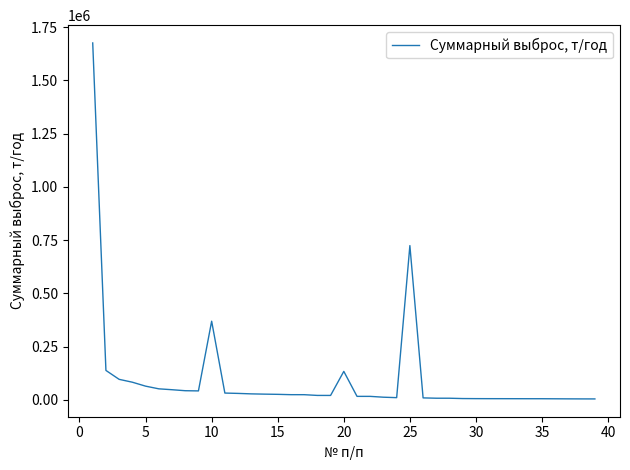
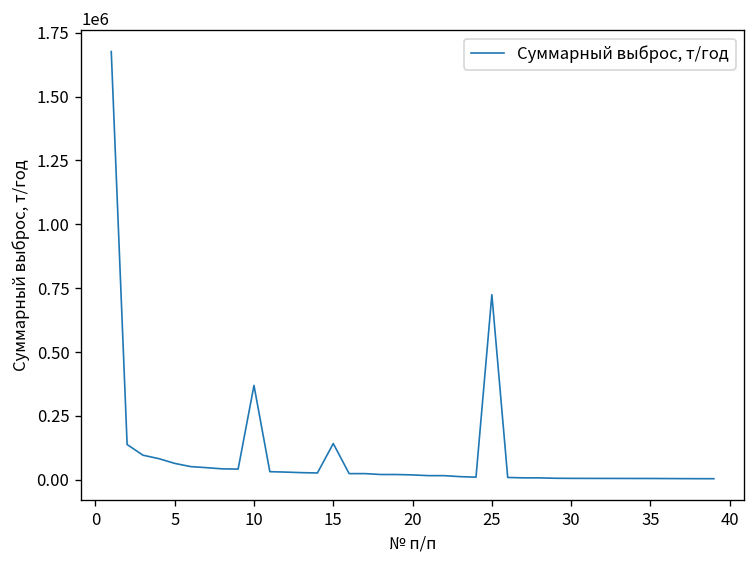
  {
    "5": 60000,
    "10": 370000,
-   "15": 30000,
-   "20": 130000,
+   "15": 140000,
+   "20": 20000,
    "25": 720000,
    "30": 10000,
    "35": 0
  }
